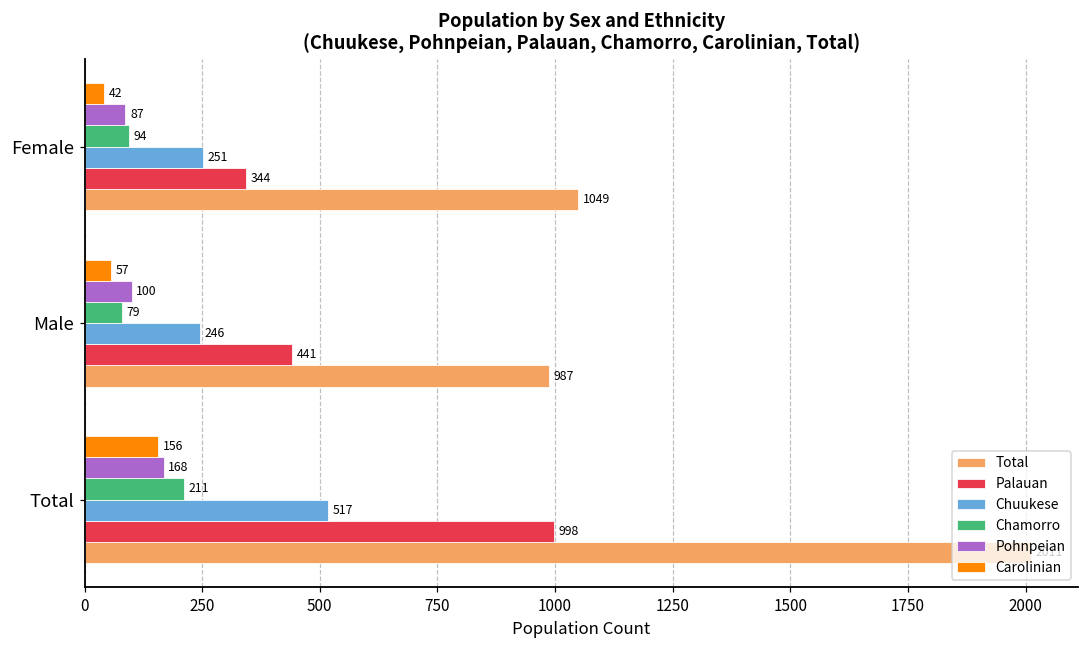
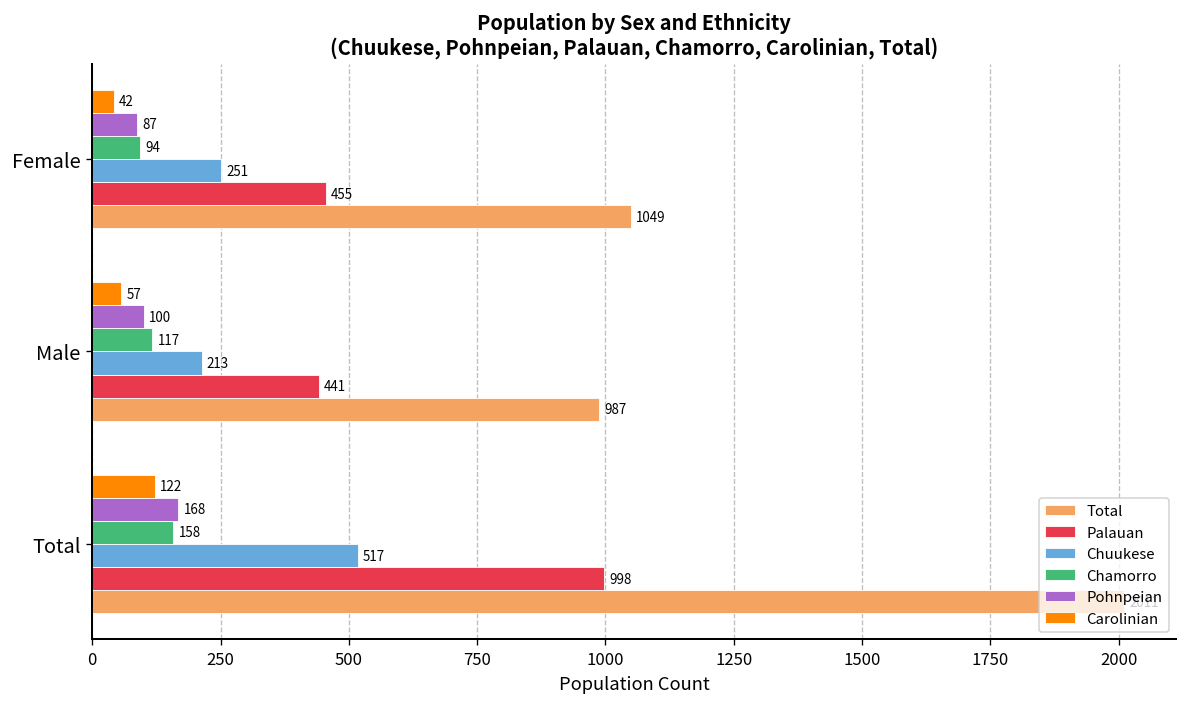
  {
    "Total": {
      "Female": 1049,
      "Male": 987
    },
    "Palauan": {
-     "Female": 344,
+     "Female": 455,
      "Male": 441,
      "Total": 998
    },
    "Chuukese": {
      "Female": 251,
-     "Male": 246,
+     "Male": 213,
      "Total": 517
    },
    "Chamorro": {
      "Female": 94,
-     "Male": 79,
-     "Total": 211
+     "Male": 117,
+     "Total": 158
    },
    "Pohnpeian": {
      "Female": 87,
      "Male": 100,
      "Total": 168
    },
    "Carolinian": {
      "Female": 42,
      "Male": 57,
-     "Total": 156
+     "Total": 122
    }
  }
